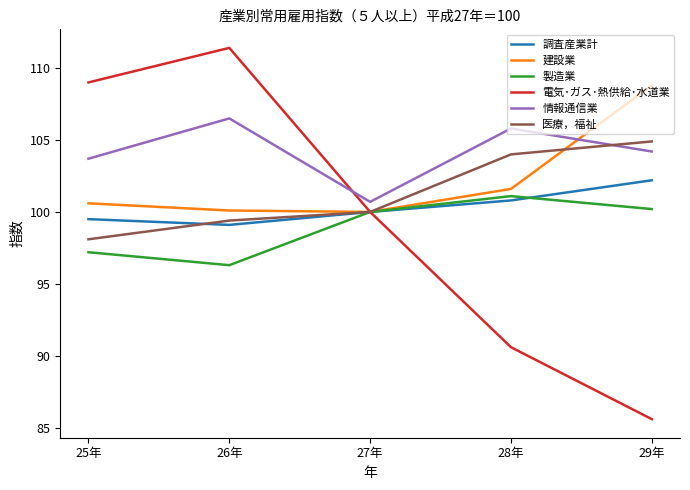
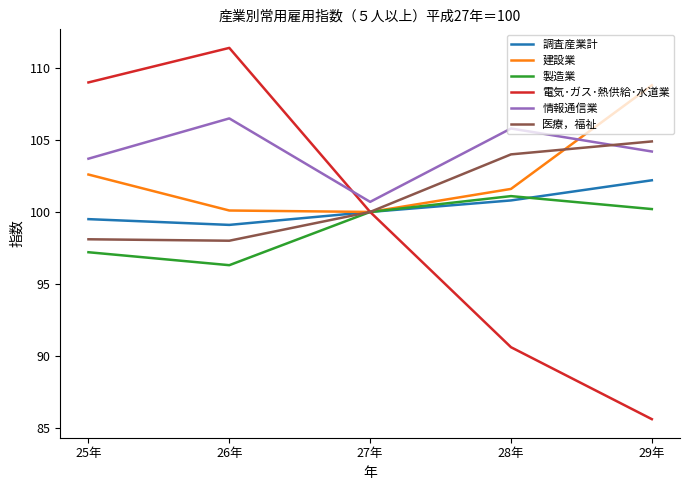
  {
    "調査産業計": {
      "25年": 99.5,
      "26年": 99.1,
      "28年": 100.8,
      "29年": 102.2
    },
    "建設業": {
-     "25年": 100.6,
+     "25年": 102.6,
      "26年": 100.1,
      "28年": 101.6
    },
    "製造業": {
      "25年": 97.2,
      "26年": 96.3,
      "28年": 101.1,
      "29年": 100.2
    },
    "電気･ガス･熱供給･水道業": {
      "25年": 109.0,
      "26年": 111.4,
      "28年": 90.6,
      "29年": 85.6
    },
    "情報通信業": {
      "25年": 103.7,
      "26年": 106.5,
      "27年": 100.7,
      "29年": 104.2
    },
    "医療，福祉": {
      "25年": 98.1,
-     "26年": 99.4,
+     "26年": 98.0,
      "28年": 104.0,
      "29年": 104.9
    }
  }
